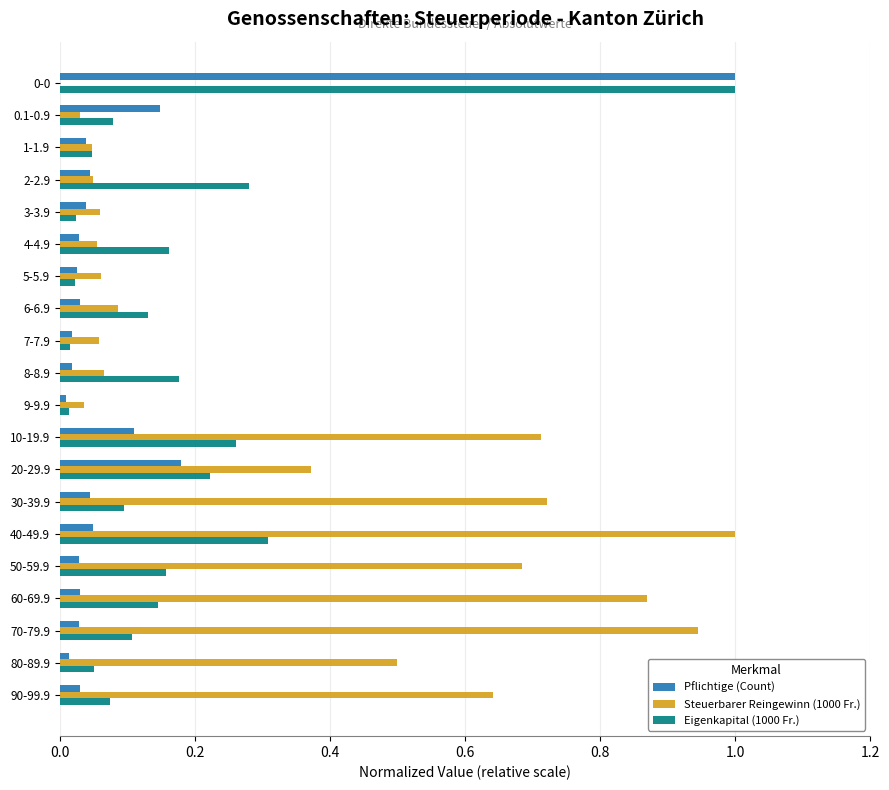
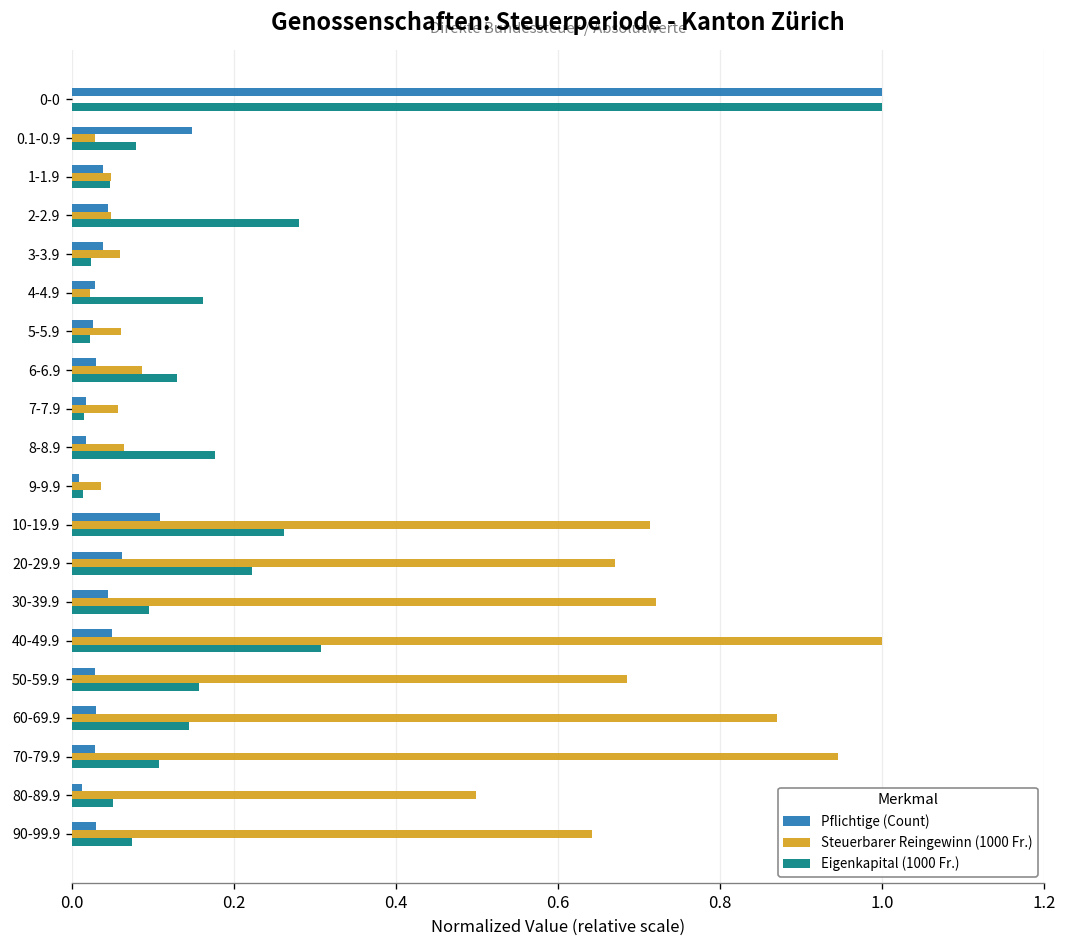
  {
    "Pflichtige (Count)": {
      "0-0": 1.00,
      "0.1-0.9": 0.15,
      "1-1.9": 0.04,
      "2-2.9": 0.04,
      "3-3.9": 0.04,
      "4-4.9": 0.03,
      "5-5.9": 0.03,
      "6-6.9": 0.03,
      "7-7.9": 0.02,
      "8-8.9": 0.02,
      "9-9.9": 0.01,
      "10-19.9": 0.11,
-     "20-29.9": 0.18,
+     "20-29.9": 0.06,
      "30-39.9": 0.04,
      "40-49.9": 0.05,
      "50-59.9": 0.03,
      "60-69.9": 0.03,
      "70-79.9": 0.03,
      "80-89.9": 0.01,
      "90-99.9": 0.03
    },
    "Steuerbarer Reingewinn (1000 Fr.)": {
      "0-0": 0.00,
      "0.1-0.9": 0.03,
      "1-1.9": 0.05,
      "2-2.9": 0.05,
      "3-3.9": 0.06,
-     "4-4.9": 0.06,
+     "4-4.9": 0.02,
      "5-5.9": 0.06,
      "6-6.9": 0.09,
      "7-7.9": 0.06,
      "8-8.9": 0.06,
      "9-9.9": 0.04,
      "10-19.9": 0.71,
-     "20-29.9": 0.37,
+     "20-29.9": 0.67,
      "30-39.9": 0.72,
      "40-49.9": 1.00,
      "50-59.9": 0.68,
      "60-69.9": 0.87,
      "70-79.9": 0.95,
      "80-89.9": 0.50,
      "90-99.9": 0.64
    },
    "Eigenkapital (1000 Fr.)": {
      "0-0": 1.00,
      "0.1-0.9": 0.08,
      "1-1.9": 0.05,
      "2-2.9": 0.28,
      "3-3.9": 0.02,
      "4-4.9": 0.16,
      "5-5.9": 0.02,
      "6-6.9": 0.13,
      "7-7.9": 0.01,
      "8-8.9": 0.18,
      "9-9.9": 0.01,
      "10-19.9": 0.26,
      "20-29.9": 0.22,
      "30-39.9": 0.10,
      "40-49.9": 0.31,
      "50-59.9": 0.16,
      "60-69.9": 0.14,
      "70-79.9": 0.11,
      "80-89.9": 0.05,
      "90-99.9": 0.07
    }
  }
